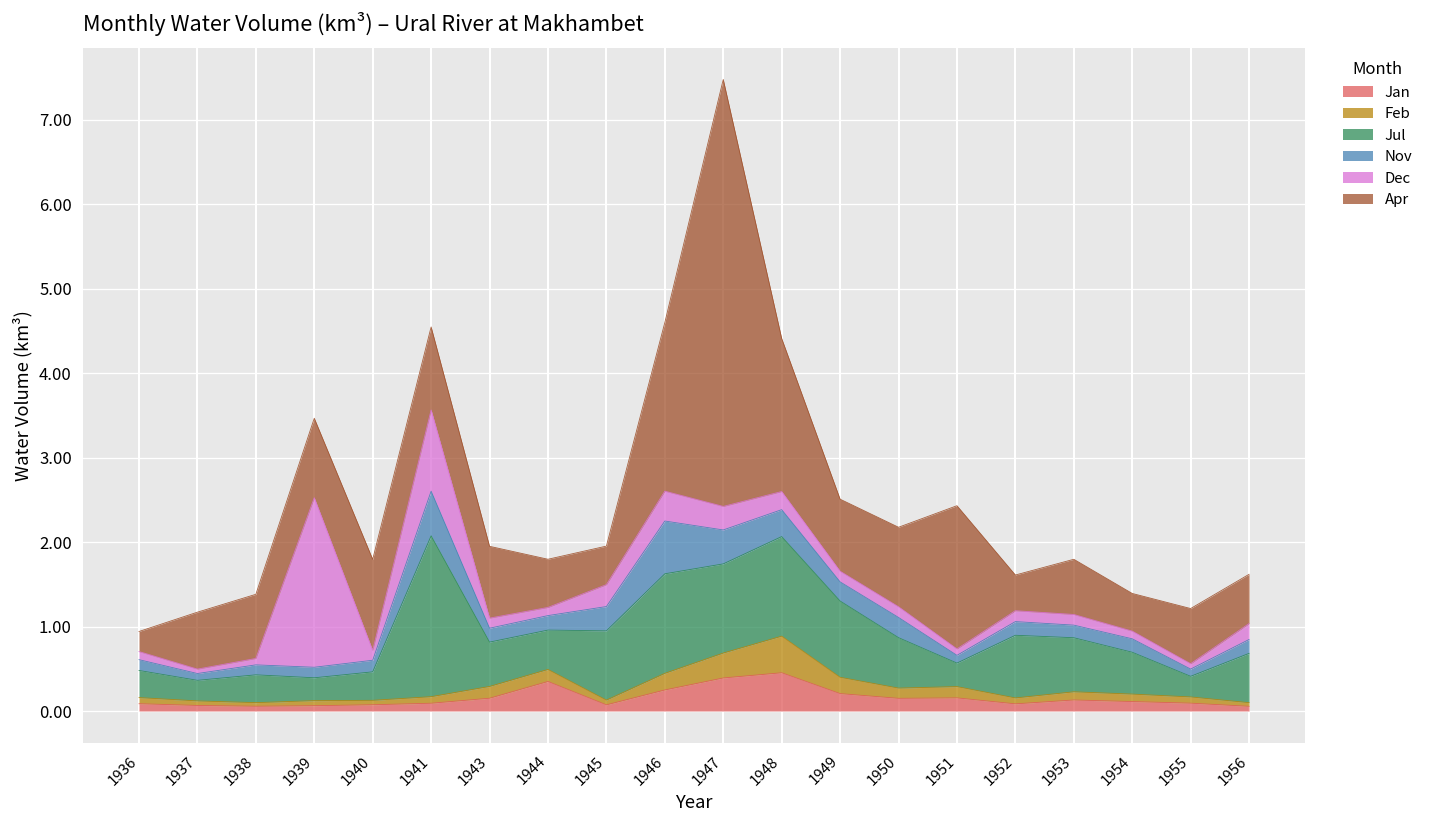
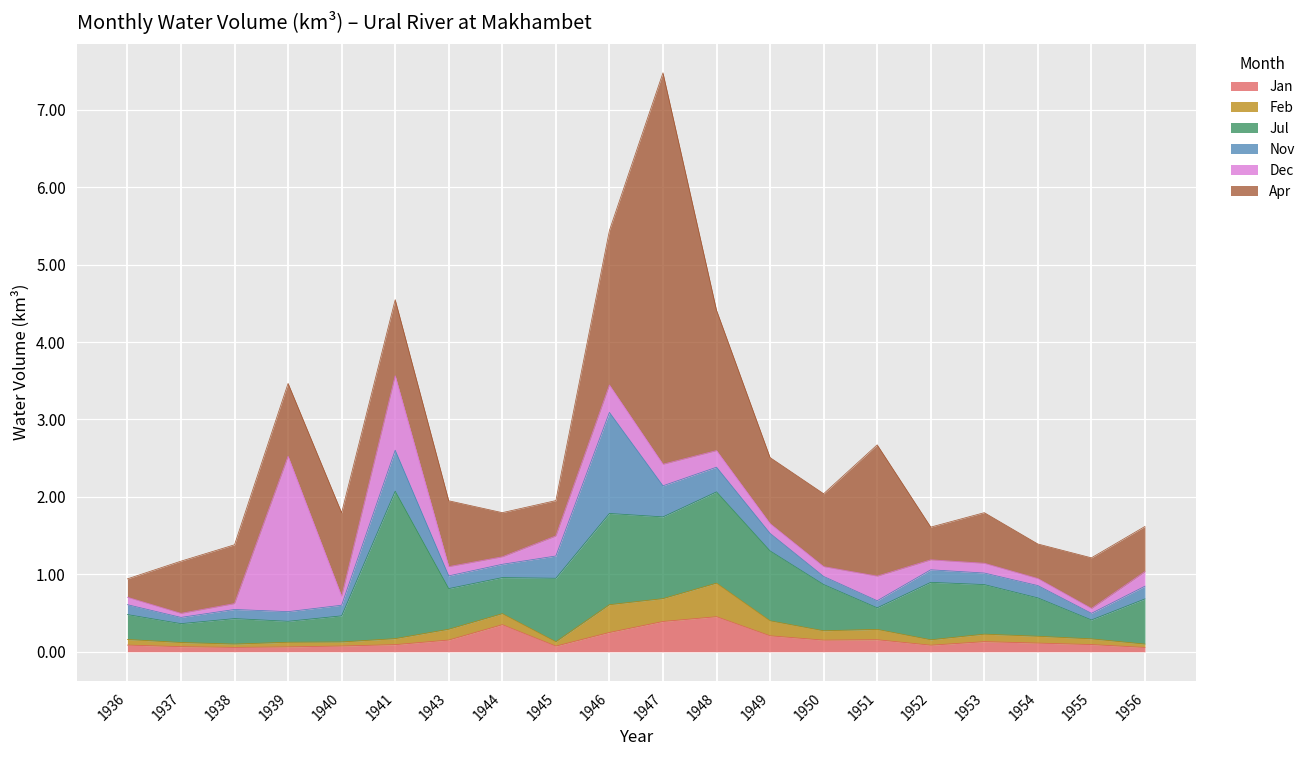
  {
    "Jan": {
      "1936": 0.1,
      "1937": 0.1,
      "1938": 0.1,
      "1939": 0.1,
      "1940": 0.1,
      "1941": 0.1,
      "1943": 0.2,
      "1944": 0.3,
      "1945": 0.1,
      "1946": 0.2,
      "1947": 0.4,
      "1948": 0.5,
      "1949": 0.2,
      "1950": 0.1,
      "1951": 0.2,
      "1952": 0.1,
      "1953": 0.1,
      "1954": 0.1,
      "1955": 0.1,
      "1956": 0.1
    },
    "Feb": {
      "1936": 0.1,
      "1937": 0.1,
      "1938": 0.0,
      "1939": 0.1,
      "1940": 0.1,
      "1941": 0.1,
      "1943": 0.1,
      "1944": 0.1,
      "1945": 0.1,
-     "1946": 0.2,
+     "1946": 0.4,
      "1947": 0.3,
      "1948": 0.4,
      "1949": 0.2,
      "1950": 0.1,
      "1951": 0.1,
      "1952": 0.1,
      "1953": 0.1,
      "1954": 0.1,
      "1955": 0.1,
      "1956": 0.0
    },
    "Jul": {
      "1936": 0.3,
      "1937": 0.2,
      "1938": 0.3,
      "1939": 0.3,
      "1940": 0.3,
      "1941": 1.9,
      "1943": 0.5,
      "1944": 0.5,
      "1945": 0.8,
      "1946": 1.2,
      "1947": 1.1,
      "1948": 1.2,
      "1949": 0.9,
      "1950": 0.6,
      "1951": 0.3,
      "1952": 0.7,
      "1953": 0.6,
      "1954": 0.5,
      "1955": 0.2,
      "1956": 0.6
    },
    "Nov": {
      "1936": 0.1,
      "1937": 0.1,
      "1938": 0.1,
      "1939": 0.1,
      "1940": 0.1,
      "1941": 0.5,
      "1943": 0.2,
      "1944": 0.2,
      "1945": 0.3,
-     "1946": 0.6,
+     "1946": 1.3,
      "1947": 0.4,
      "1948": 0.3,
      "1949": 0.2,
-     "1950": 0.2,
+     "1950": 0.1,
      "1951": 0.1,
      "1952": 0.2,
      "1953": 0.1,
      "1954": 0.2,
      "1955": 0.1,
      "1956": 0.2
    },
    "Dec": {
      "1936": 0.1,
      "1937": 0.1,
      "1938": 0.1,
      "1939": 2.0,
      "1940": 0.1,
      "1941": 1.0,
      "1943": 0.1,
      "1944": 0.1,
      "1945": 0.3,
      "1946": 0.4,
      "1947": 0.3,
      "1948": 0.2,
      "1949": 0.1,
      "1950": 0.1,
-     "1951": 0.1,
+     "1951": 0.3,
      "1952": 0.1,
      "1953": 0.1,
      "1954": 0.1,
      "1955": 0.1,
      "1956": 0.2
    },
    "Apr": {
      "1936": 0.2,
      "1937": 0.7,
      "1938": 0.8,
      "1939": 0.9,
      "1940": 1.1,
      "1941": 1.0,
      "1943": 0.9,
      "1944": 0.6,
      "1945": 0.5,
      "1946": 2.0,
      "1947": 5.1,
      "1948": 1.8,
      "1949": 0.9,
      "1950": 0.9,
      "1951": 1.7,
      "1952": 0.4,
      "1953": 0.7,
      "1954": 0.4,
      "1955": 0.7,
      "1956": 0.6
    }
  }
